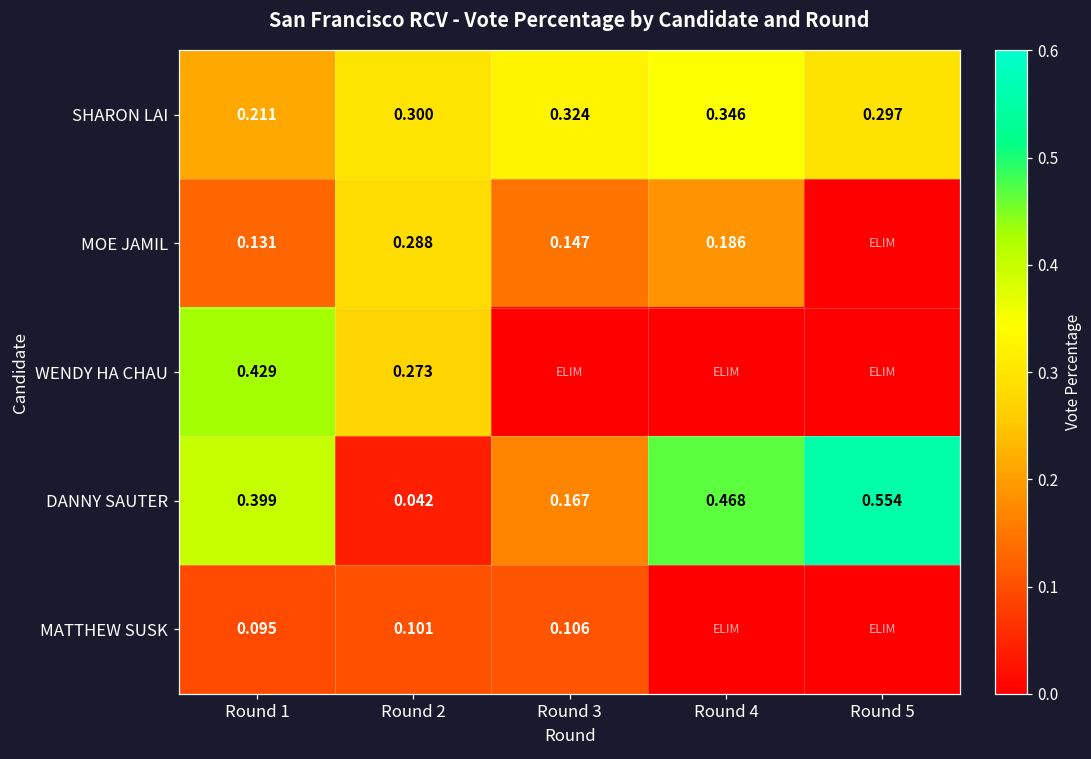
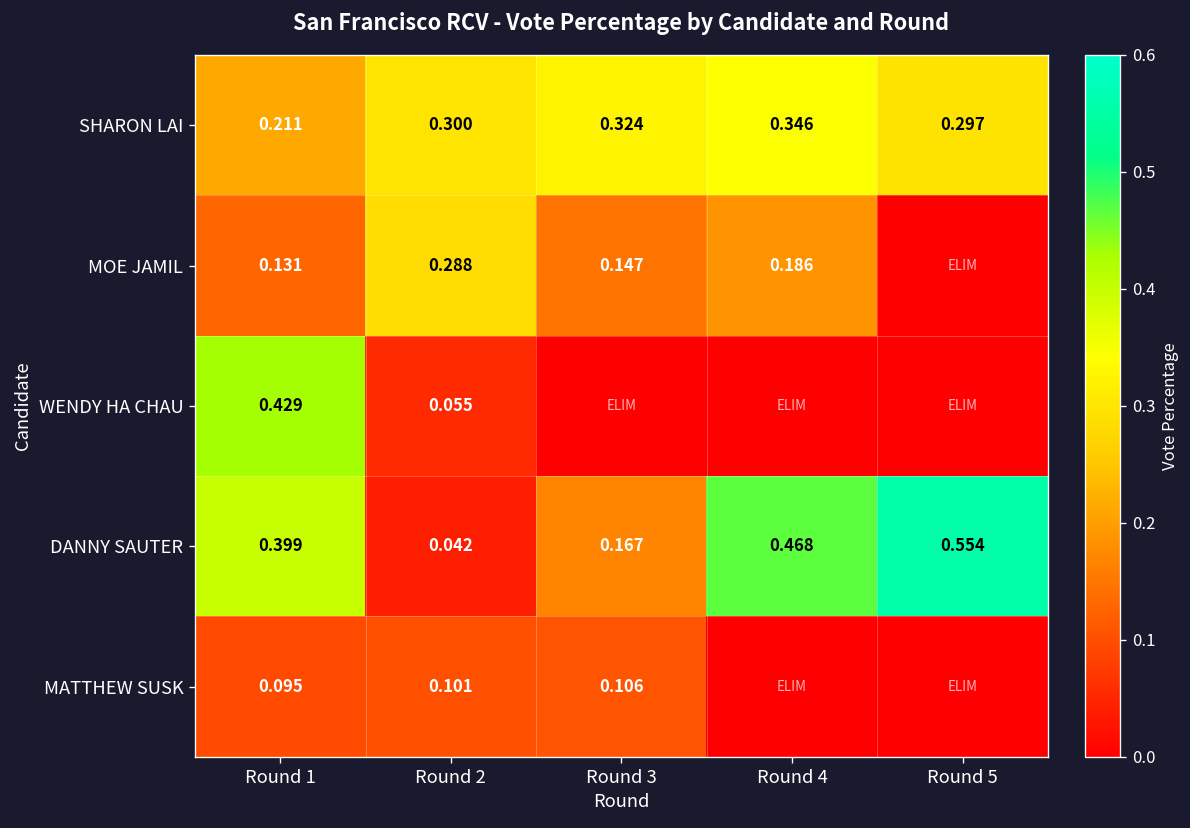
  {
    "SHARON LAI": {
      "Round 1": 0.211,
      "Round 2": 0.300,
      "Round 3": 0.324,
      "Round 4": 0.346,
      "Round 5": 0.297
    },
    "MOE JAMIL": {
      "Round 1": 0.131,
      "Round 2": 0.288,
      "Round 3": 0.147,
      "Round 4": 0.186
    },
    "WENDY HA CHAU": {
      "Round 1": 0.429,
-     "Round 2": 0.273
+     "Round 2": 0.055
    },
    "DANNY SAUTER": {
      "Round 1": 0.399,
      "Round 2": 0.042,
      "Round 3": 0.167,
      "Round 4": 0.468,
      "Round 5": 0.554
    },
    "MATTHEW SUSK": {
      "Round 1": 0.095,
      "Round 2": 0.101,
      "Round 3": 0.106
    }
  }
